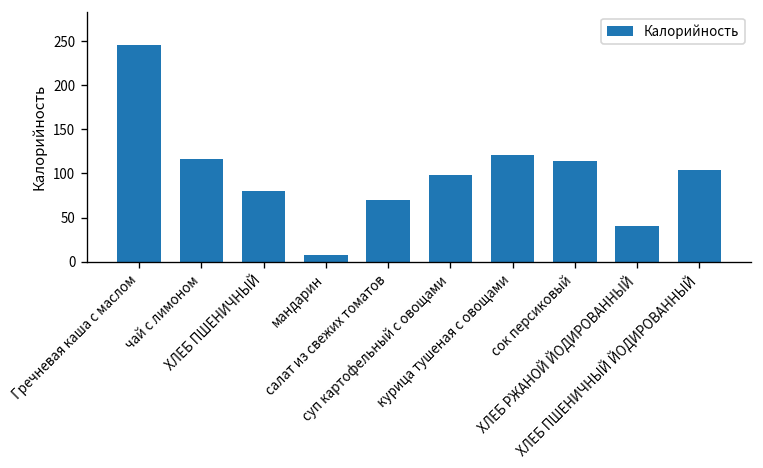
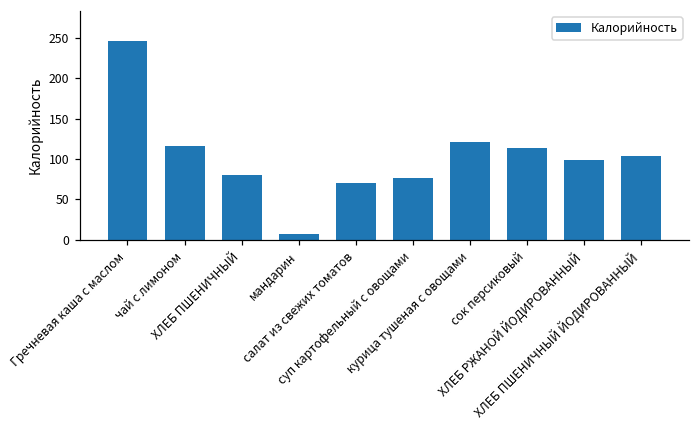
  {
    "Гречневая каша с маслом": 250,
    "чай с лимоном": 120,
    "ХЛЕБ ПШЕНИЧНЫЙ": 80,
    "мандарин": 10,
    "салат из свежих томатов": 70,
-   "суп картофельный с овощами": 100,
+   "суп картофельный с овощами": 80,
    "курица тушеная с овощами": 120,
    "сок персиковый": 110,
-   "ХЛЕБ РЖАНОЙ ЙОДИРОВАННЫЙ": 40,
+   "ХЛЕБ РЖАНОЙ ЙОДИРОВАННЫЙ": 100,
    "ХЛЕБ ПШЕНИЧНЫЙ ЙОДИРОВАННЫЙ": 100
  }
